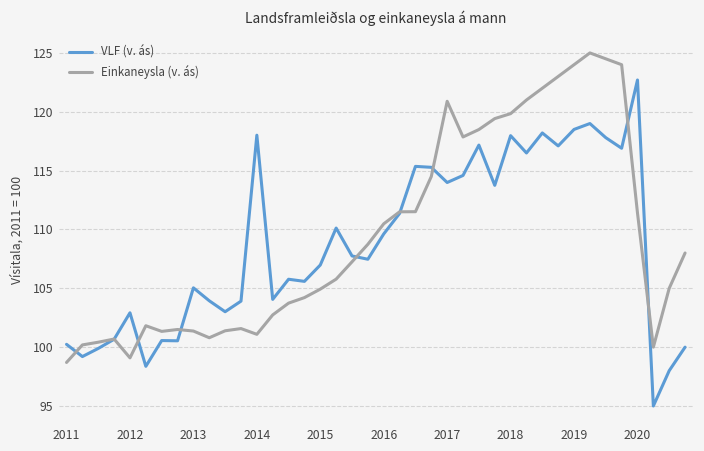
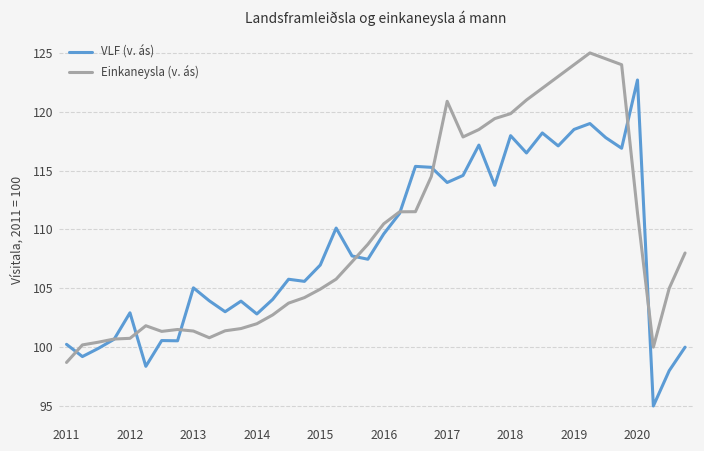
  {
    "VLF (v. ás)": {
      "2011": 100.2,
      "2012": 102.9,
      "2013": 105.0,
-     "2014": 118.0,
+     "2014": 102.8,
      "2015": 107.0,
      "2016": 109.6,
      "2017": 114.0,
      "2018": 118.0,
      "2019": 118.5,
      "2020": 122.7
    },
    "Einkaneysla (v. ás)": {
      "2011": 98.7,
-     "2012": 99.1,
+     "2012": 100.8,
      "2013": 101.4,
-     "2014": 101.1,
+     "2014": 102.0,
      "2015": 104.9,
      "2016": 110.5,
      "2017": 120.9,
      "2018": 119.8,
      "2019": 124.0,
      "2020": 111.4
    }
  }
